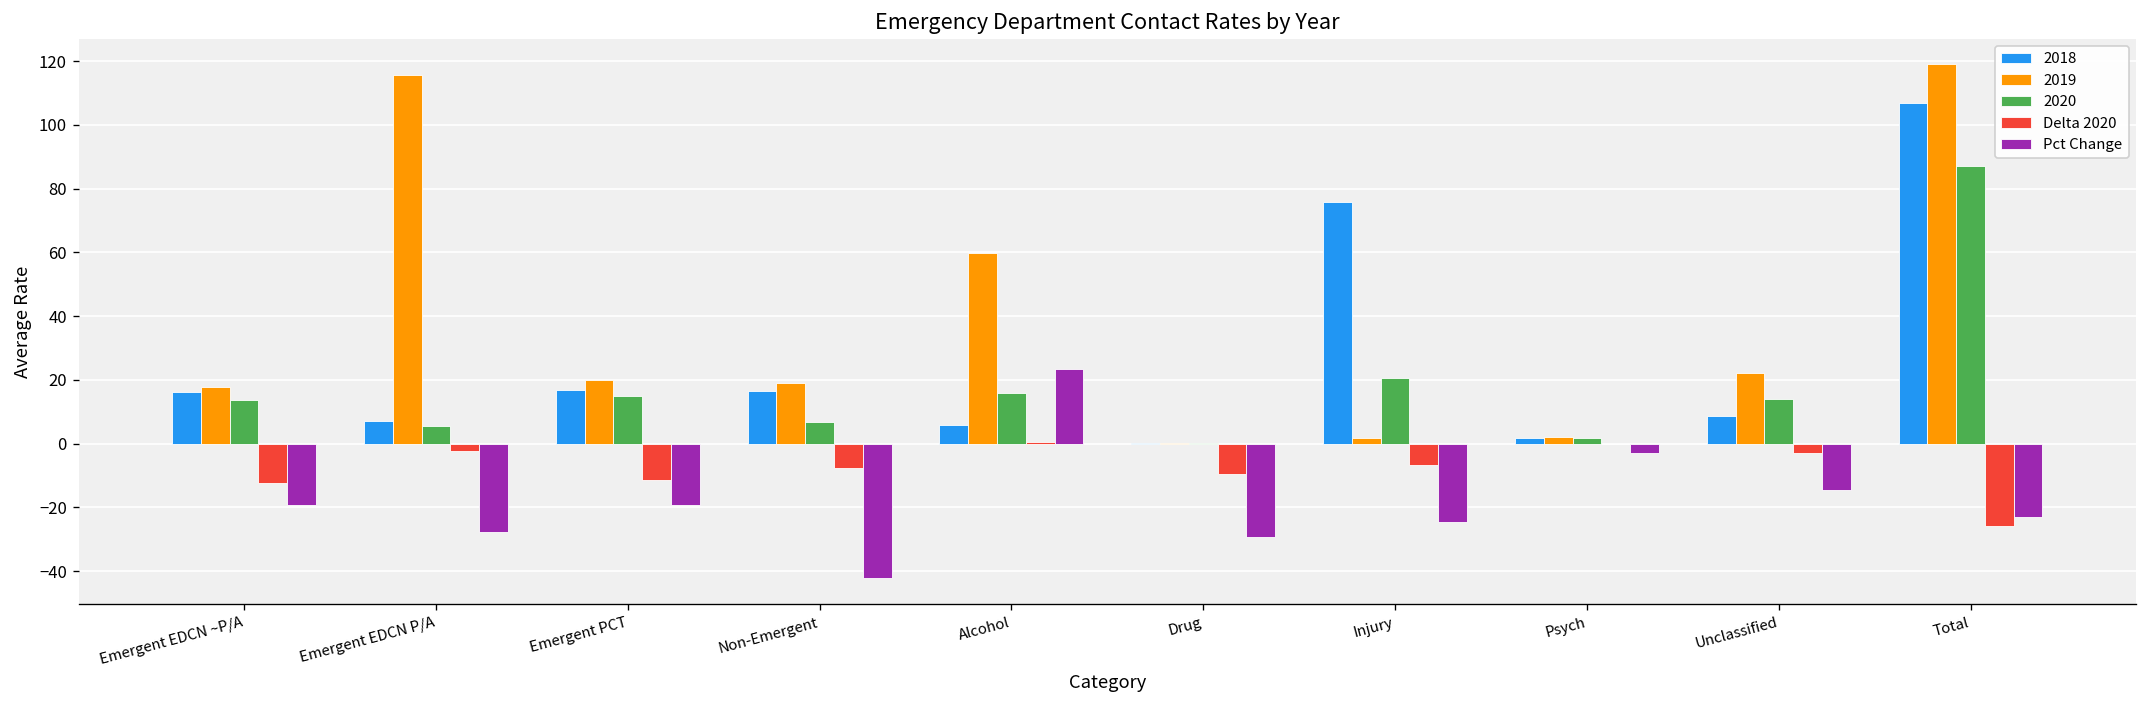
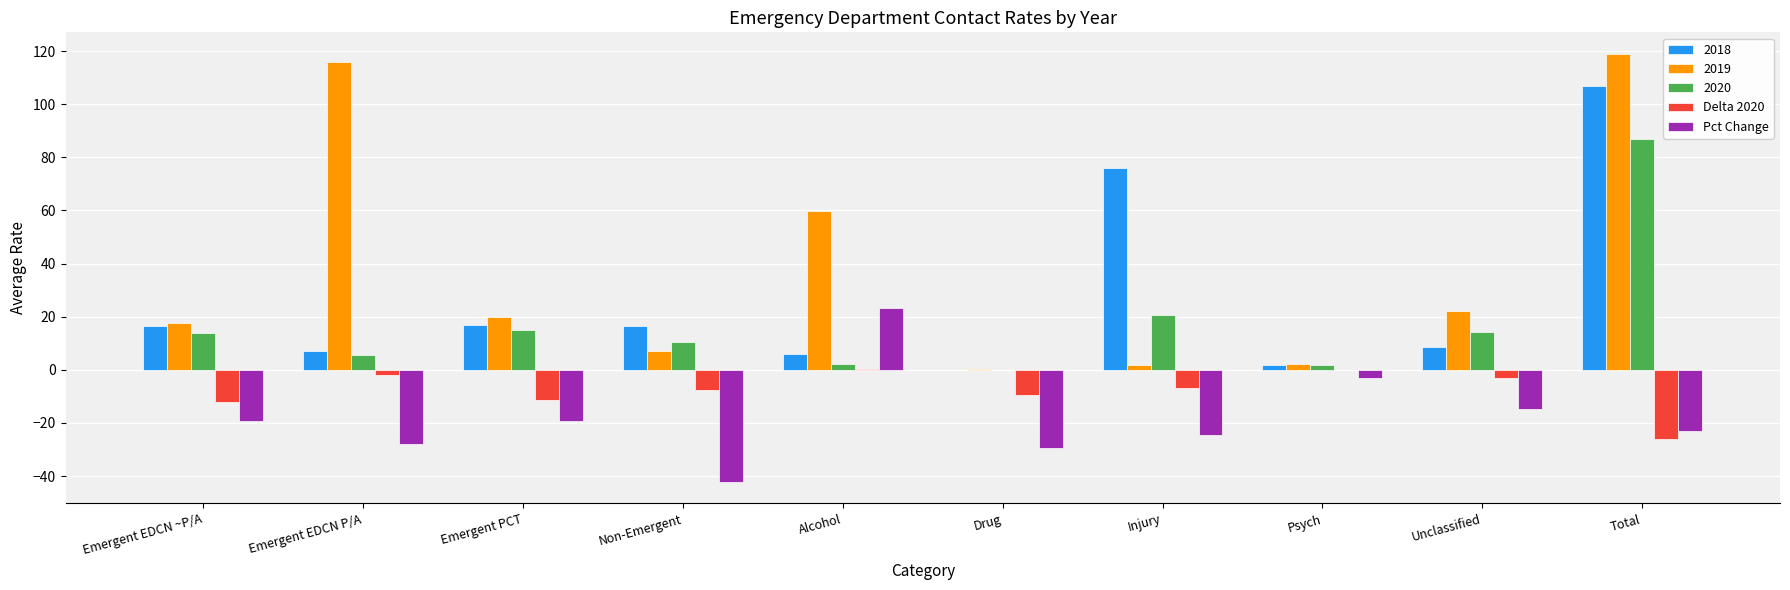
  {
    "2018": {
      "Emergent EDCN ~P/A": 16,
      "Emergent EDCN P/A": 7,
      "Emergent PCT": 17,
      "Non-Emergent": 17,
      "Alcohol": 6,
      "Injury": 76,
      "Psych": 2,
      "Unclassified": 9,
      "Total": 107
    },
    "2019": {
      "Emergent EDCN ~P/A": 18,
      "Emergent EDCN P/A": 116,
      "Emergent PCT": 20,
-     "Non-Emergent": 19,
+     "Non-Emergent": 7,
      "Alcohol": 60,
      "Injury": 2,
      "Psych": 2,
      "Unclassified": 22,
      "Total": 119
    },
    "2020": {
      "Emergent EDCN ~P/A": 14,
      "Emergent EDCN P/A": 6,
      "Emergent PCT": 15,
-     "Non-Emergent": 7,
-     "Alcohol": 16,
+     "Non-Emergent": 10,
+     "Alcohol": 2,
      "Injury": 21,
      "Psych": 2,
      "Unclassified": 14,
      "Total": 87
    },
    "Delta 2020": {
      "Emergent EDCN ~P/A": -12,
      "Emergent EDCN P/A": -2,
      "Emergent PCT": -11,
      "Non-Emergent": -8,
      "Drug": -10,
      "Injury": -7,
      "Unclassified": -3,
      "Total": -26
    },
    "Pct Change": {
      "Emergent EDCN ~P/A": -19,
      "Emergent EDCN P/A": -28,
      "Emergent PCT": -19,
      "Non-Emergent": -42,
      "Alcohol": 23,
      "Drug": -29,
      "Injury": -25,
      "Psych": -3,
      "Unclassified": -15,
      "Total": -23
    }
  }
